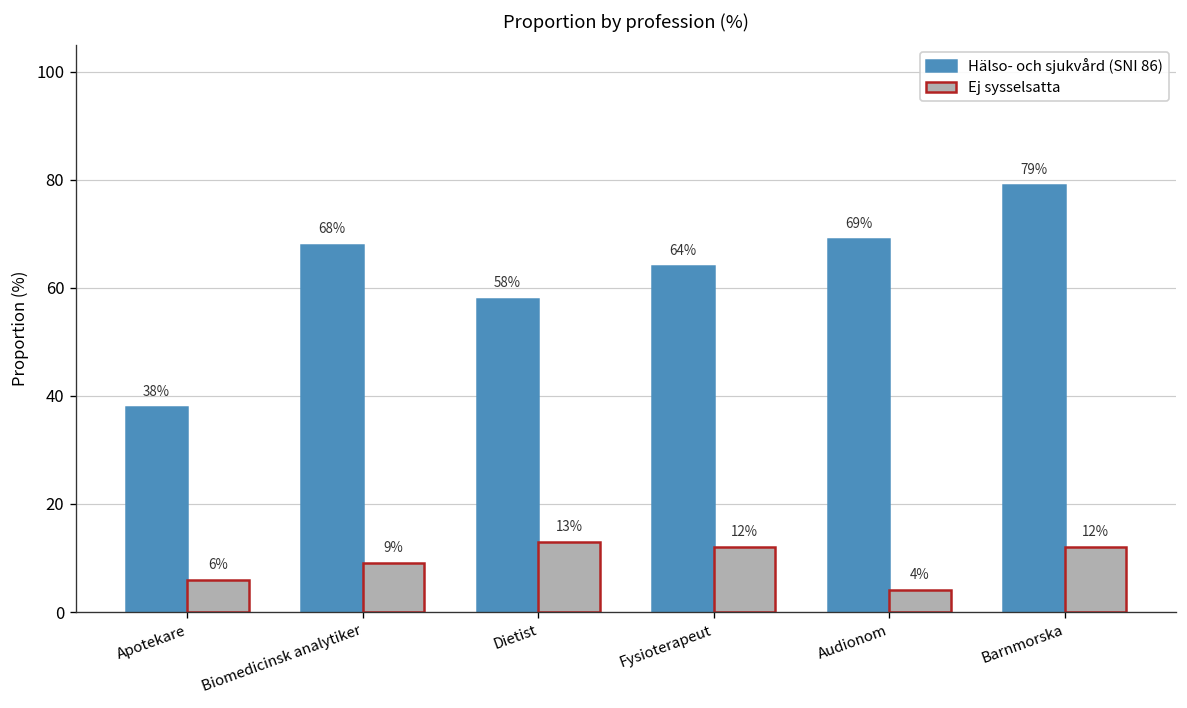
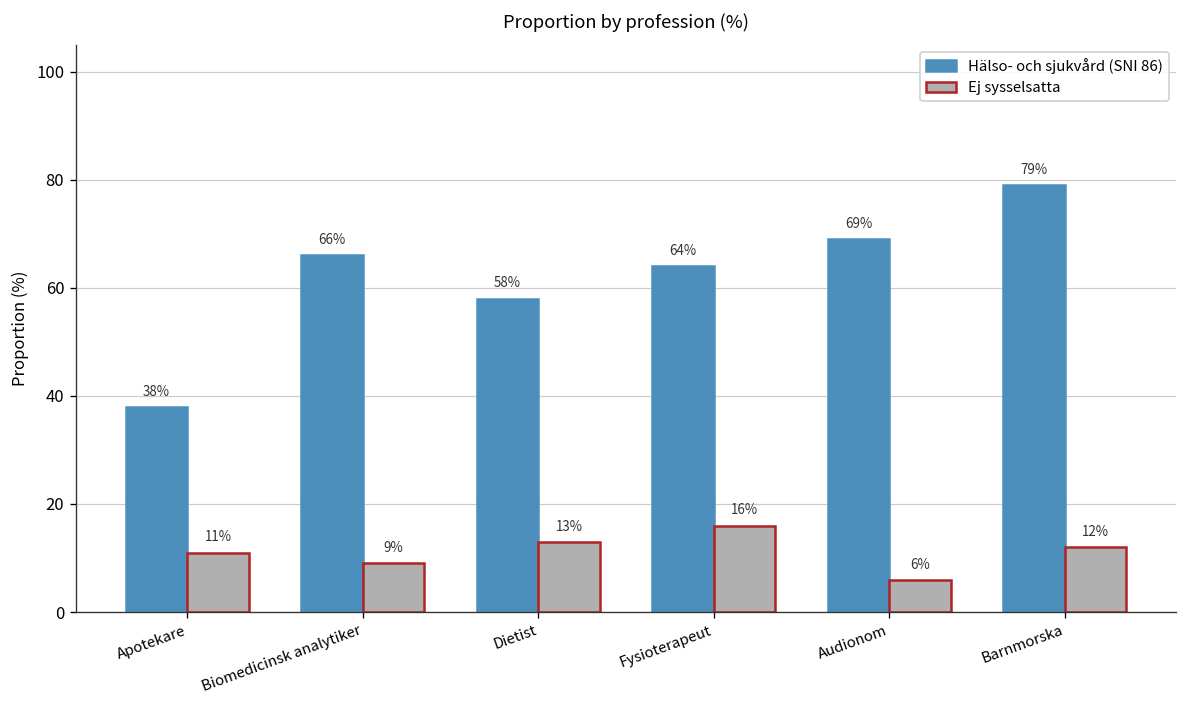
  {
    "Hälso- och sjukvård (SNI 86)": {
      "Apotekare": "38%",
-     "Biomedicinsk analytiker": "68%",
+     "Biomedicinsk analytiker": "66%",
      "Dietist": "58%",
      "Fysioterapeut": "64%",
      "Audionom": "69%",
      "Barnmorska": "79%"
    },
    "Ej sysselsatta": {
-     "Apotekare": "6%",
+     "Apotekare": "11%",
      "Biomedicinsk analytiker": "9%",
      "Dietist": "13%",
-     "Fysioterapeut": "12%",
-     "Audionom": "4%",
+     "Fysioterapeut": "16%",
+     "Audionom": "6%",
      "Barnmorska": "12%"
    }
  }
